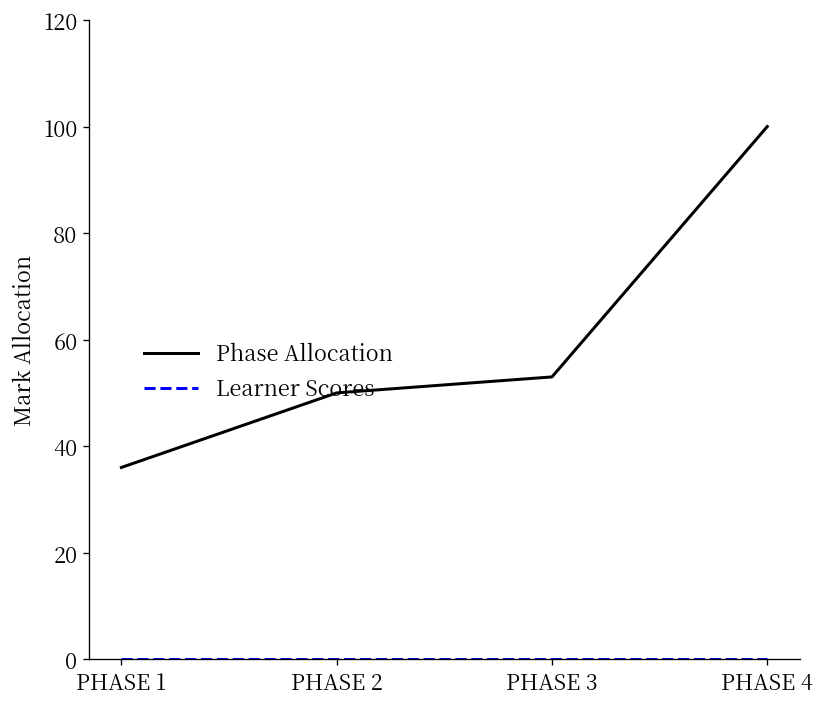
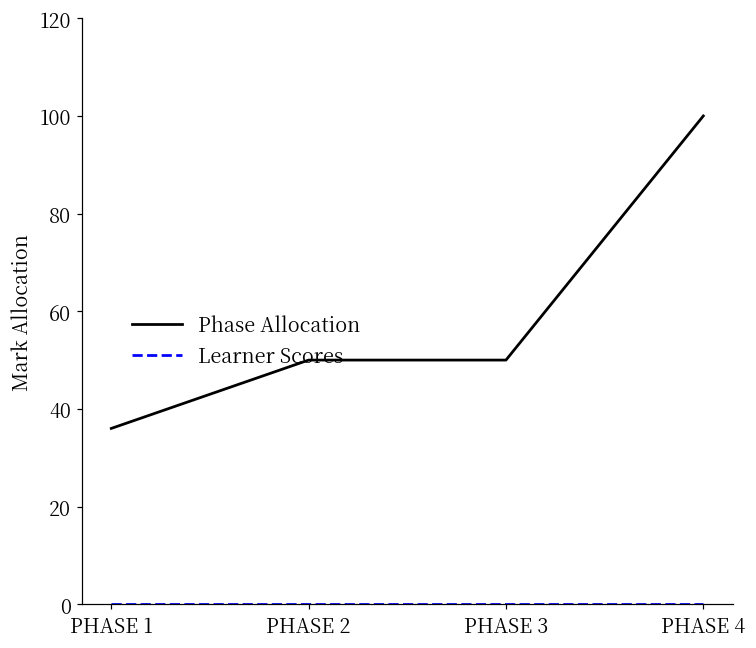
  {
    "Phase Allocation": {
      "PHASE 1": 36,
      "PHASE 2": 50,
-     "PHASE 3": 53,
+     "PHASE 3": 50,
      "PHASE 4": 100
    },
    "Learner Scores": {
      "PHASE 1": 0,
      "PHASE 2": 0,
      "PHASE 3": 0,
      "PHASE 4": 0
    }
  }
